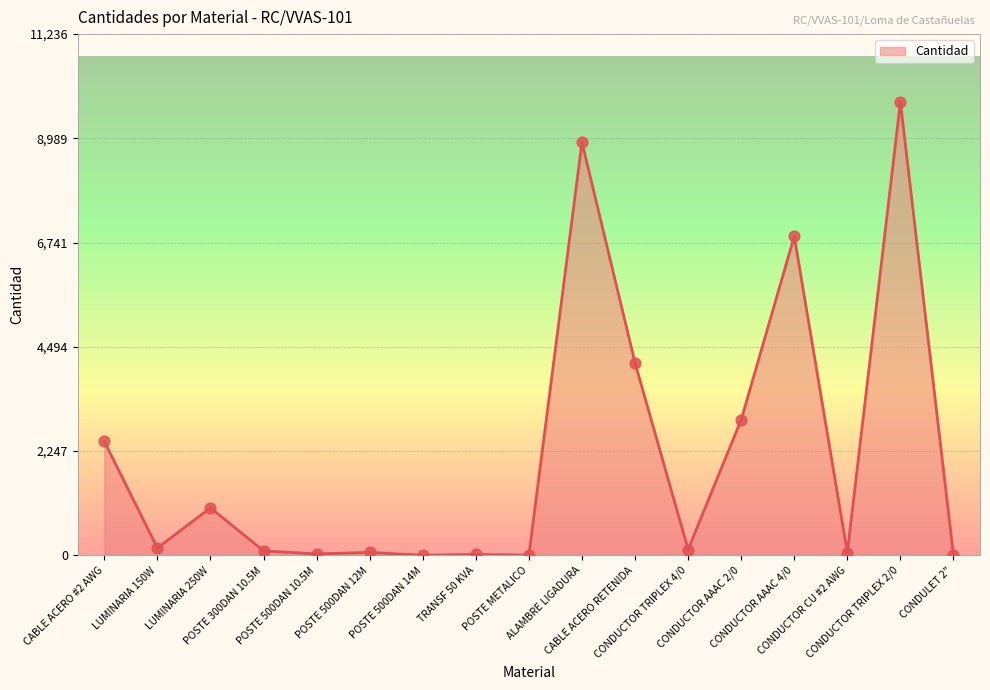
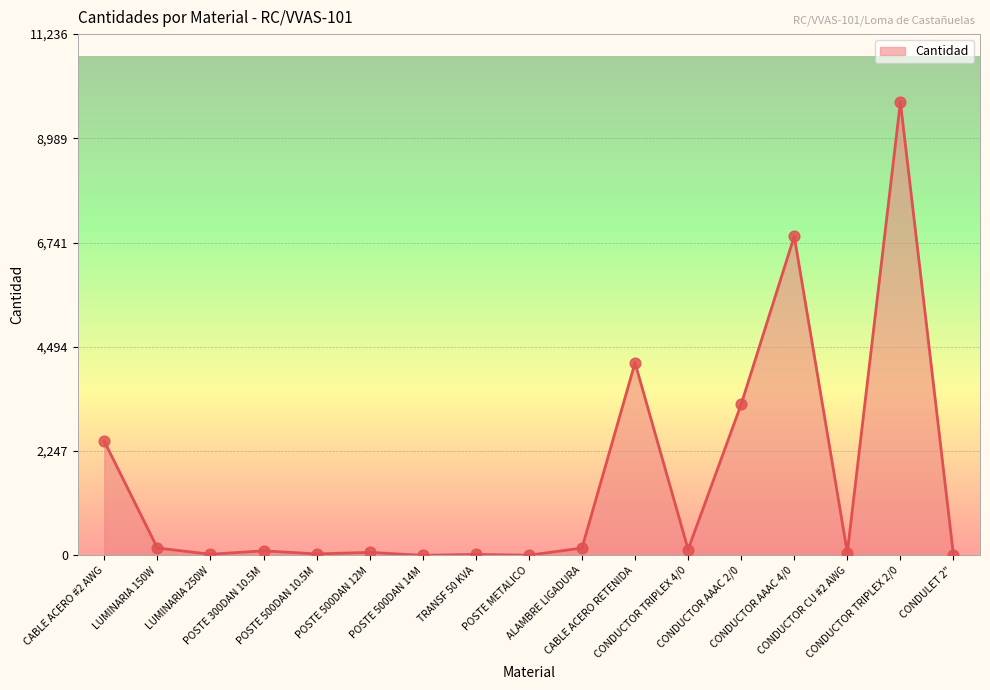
  {
    "CABLE ACERO #2 AWG": "2,500",
    "LUMINARIA 150W": "200",
-   "LUMINARIA 250W": "1,000",
+   "LUMINARIA 250W": "0",
    "POSTE 300DAN 10.5M": "100",
    "POSTE 500DAN 10.5M": "0",
    "POSTE 500DAN 12M": "100",
    "POSTE 500DAN 14M": "0",
    "TRANSF 50 KVA": "0",
    "POSTE METALICO": "0",
-   "ALAMBRE LIGADURA": "8,900",
+   "ALAMBRE LIGADURA": "200",
    "CABLE ACERO RETENIDA": "4,200",
    "CONDUCTOR TRIPLEX 4/0": "100",
-   "CONDUCTOR AAAC 2/0": "2,900",
+   "CONDUCTOR AAAC 2/0": "3,300",
    "CONDUCTOR AAAC 4/0": "6,900",
    "CONDUCTOR CU #2 AWG": "100",
    "CONDUCTOR TRIPLEX 2/0": "9,800",
    "CONDULET 2\"": "0"
  }
